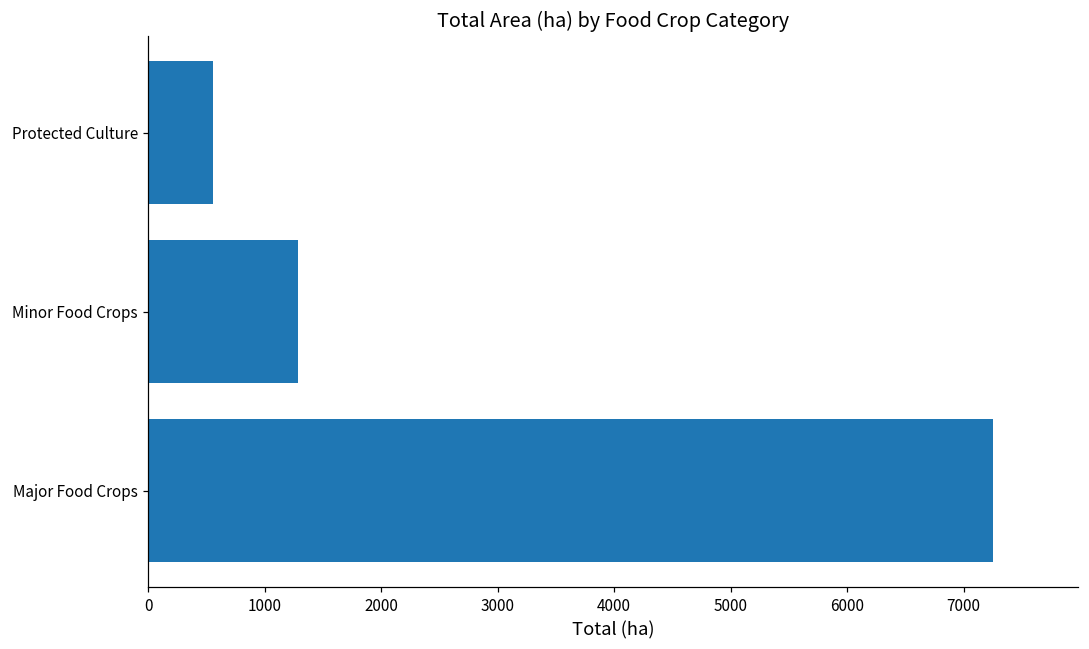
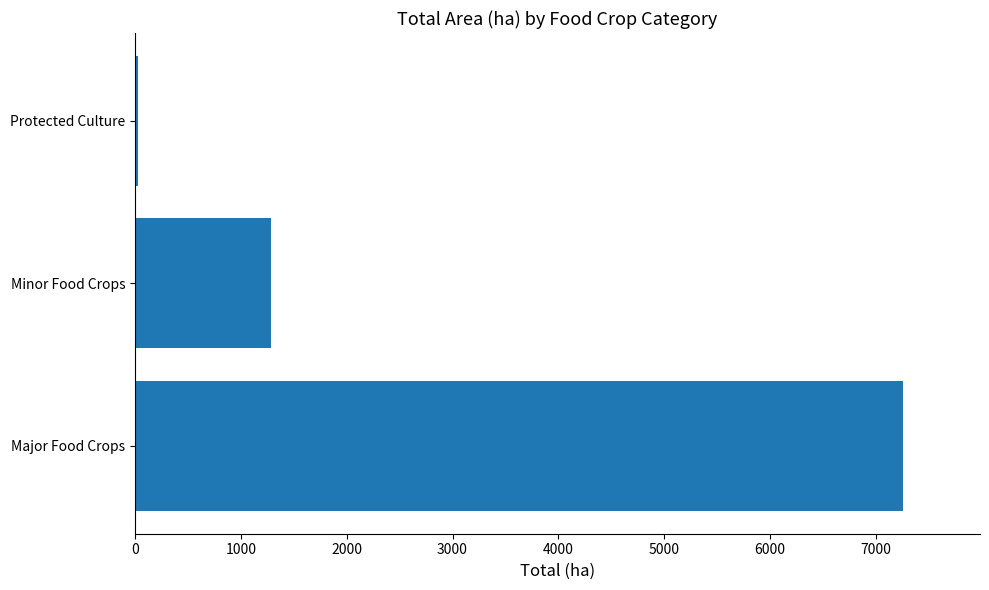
  {
-   "Protected Culture": 560,
+   "Protected Culture": 30,
    "Minor Food Crops": 1290,
    "Major Food Crops": 7260
  }
